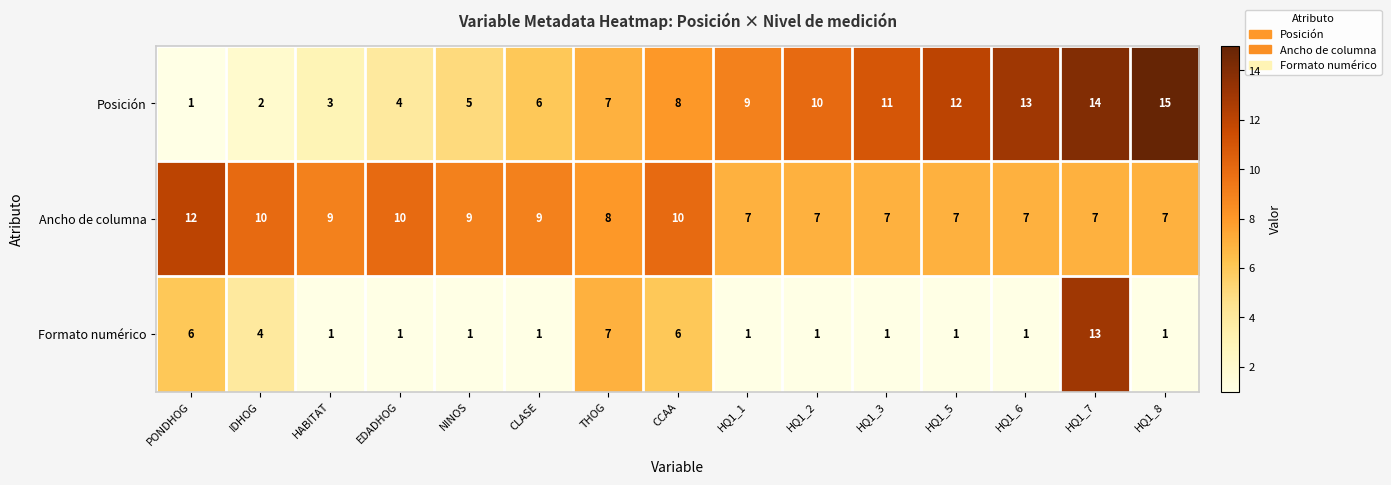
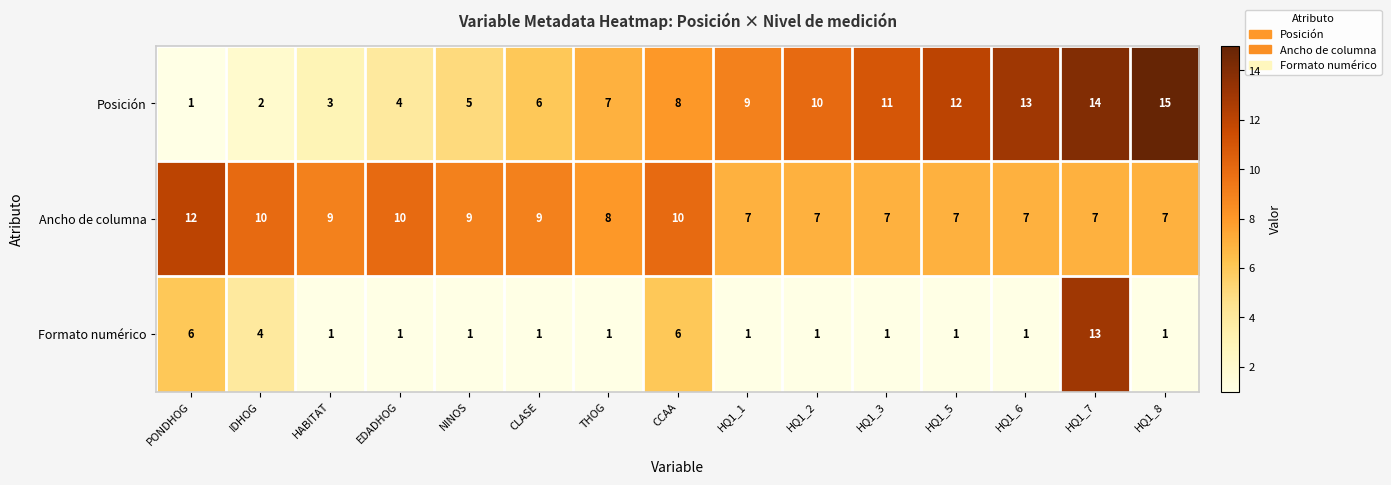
  {
    "Posición": {
      "PONDHOG": 1,
      "IDHOG": 2,
      "HABITAT": 3,
      "EDADHOG": 4,
      "NINOS": 5,
      "CLASE": 6,
      "THOG": 7,
      "CCAA": 8,
      "HQ1_1": 9,
      "HQ1_2": 10,
      "HQ1_3": 11,
      "HQ1_5": 12,
      "HQ1_6": 13,
      "HQ1_7": 14,
      "HQ1_8": 15
    },
    "Ancho de columna": {
      "PONDHOG": 12,
      "IDHOG": 10,
      "HABITAT": 9,
      "EDADHOG": 10,
      "NINOS": 9,
      "CLASE": 9,
      "THOG": 8,
      "CCAA": 10,
      "HQ1_1": 7,
      "HQ1_2": 7,
      "HQ1_3": 7,
      "HQ1_5": 7,
      "HQ1_6": 7,
      "HQ1_7": 7,
      "HQ1_8": 7
    },
    "Formato numérico": {
      "PONDHOG": 6,
      "IDHOG": 4,
      "HABITAT": 1,
      "EDADHOG": 1,
      "NINOS": 1,
      "CLASE": 1,
-     "THOG": 7,
+     "THOG": 1,
      "CCAA": 6,
      "HQ1_1": 1,
      "HQ1_2": 1,
      "HQ1_3": 1,
      "HQ1_5": 1,
      "HQ1_6": 1,
      "HQ1_7": 13,
      "HQ1_8": 1
    }
  }
